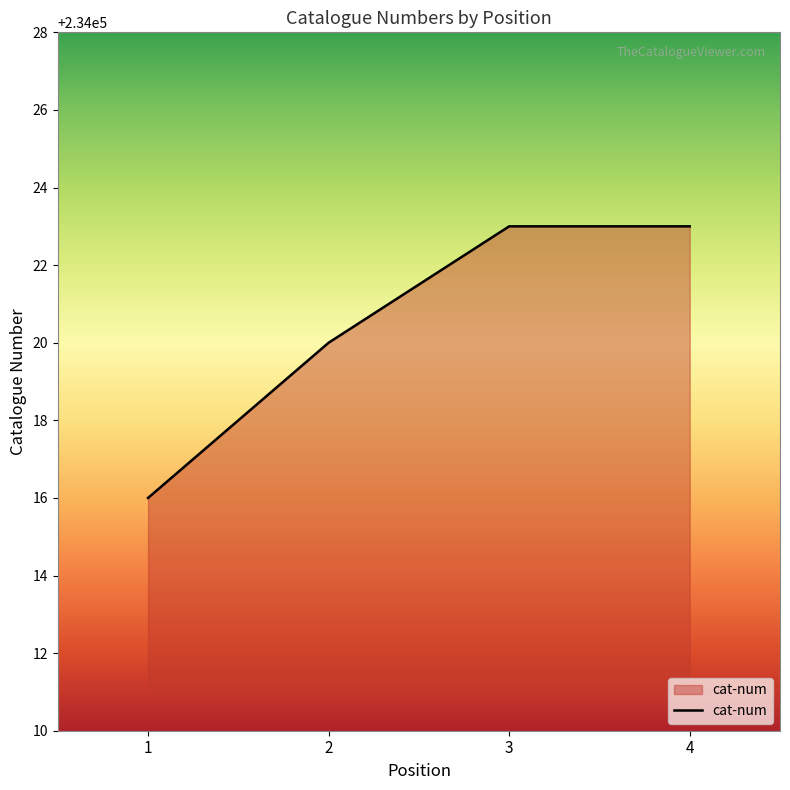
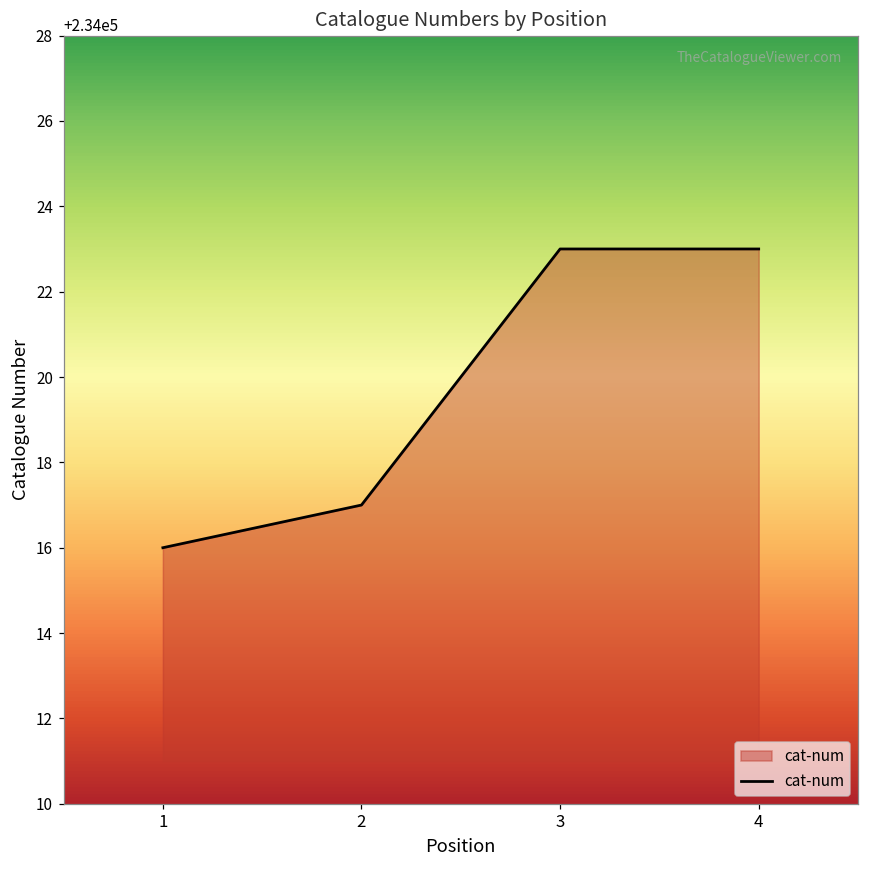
  {
    "1": 234016,
-   "2": 234020,
+   "2": 234017,
    "3": 234023,
    "4": 234023
  }
